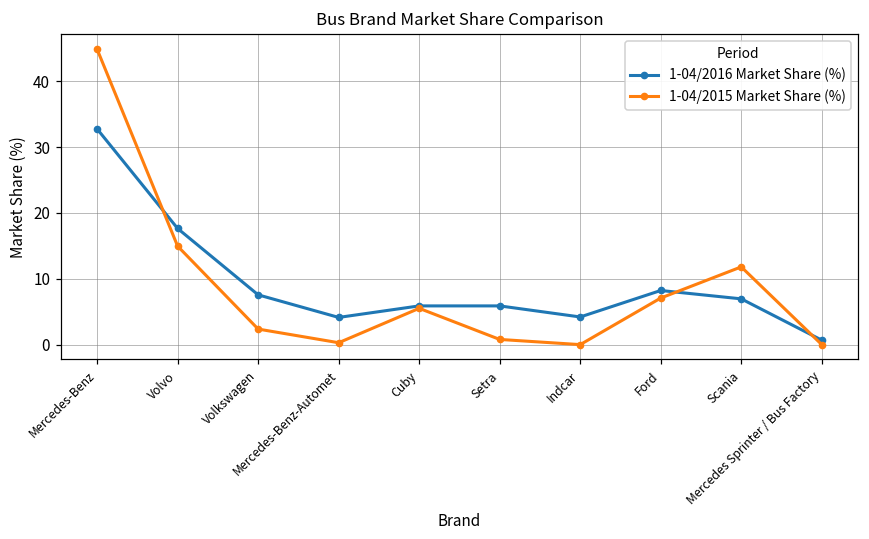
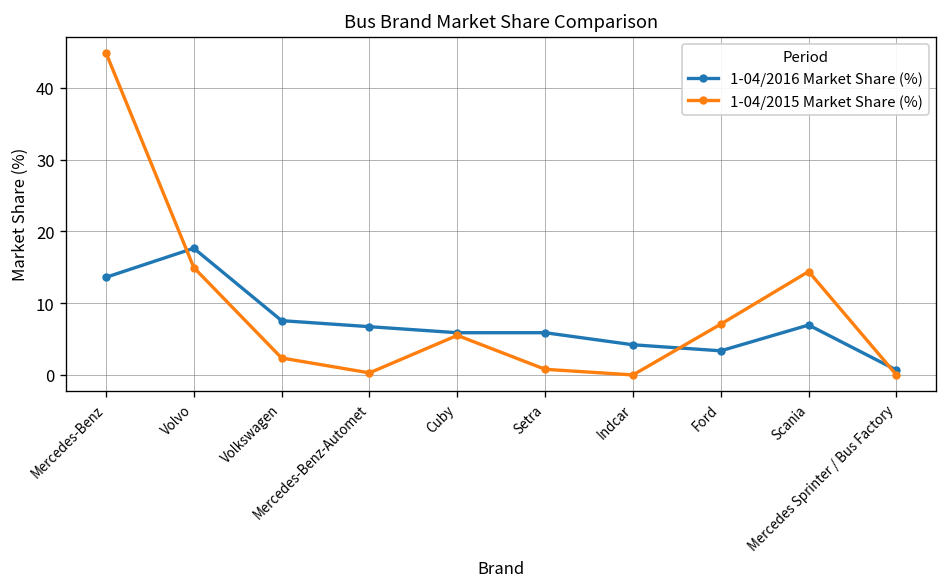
  {
    "1-04/2016 Market Share (%)": {
-     "Mercedes-Benz": 33,
+     "Mercedes-Benz": 14,
      "Volvo": 18,
      "Volkswagen": 8,
-     "Mercedes-Benz-Automet": 4,
+     "Mercedes-Benz-Automet": 7,
      "Setra": 6,
      "Indcar": 4,
-     "Ford": 8,
+     "Ford": 3,
      "Scania": 7,
      "Mercedes Sprinter / Bus Factory": 1
    },
    "1-04/2015 Market Share (%)": {
      "Mercedes-Benz": 45,
      "Volvo": 15,
      "Volkswagen": 2,
      "Mercedes-Benz-Automet": 0,
      "Setra": 1,
      "Indcar": 0,
      "Ford": 7,
-     "Scania": 12,
+     "Scania": 14,
      "Mercedes Sprinter / Bus Factory": 0
    }
  }
